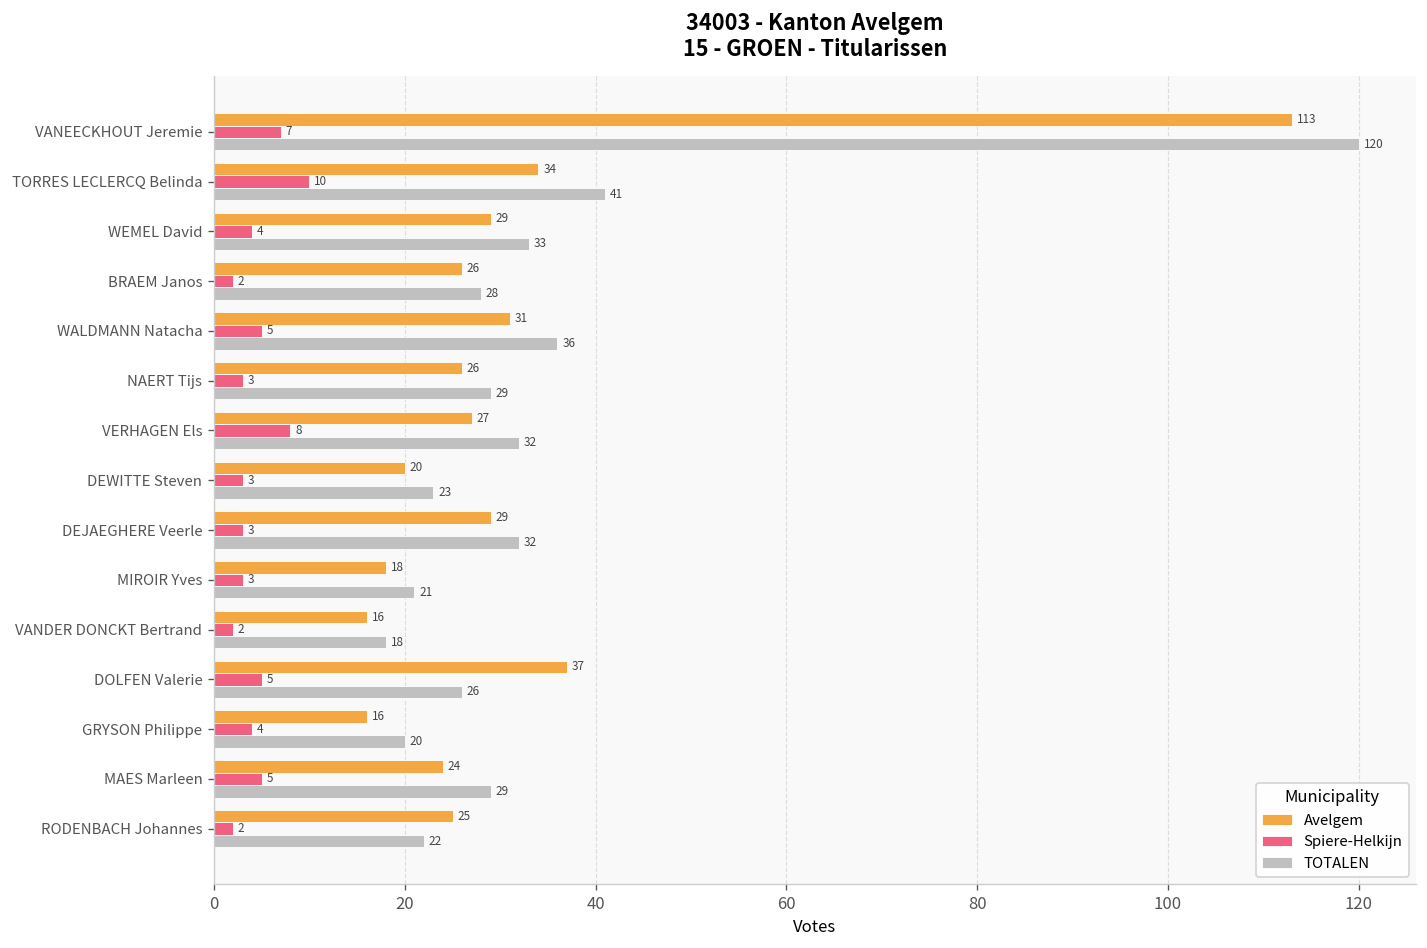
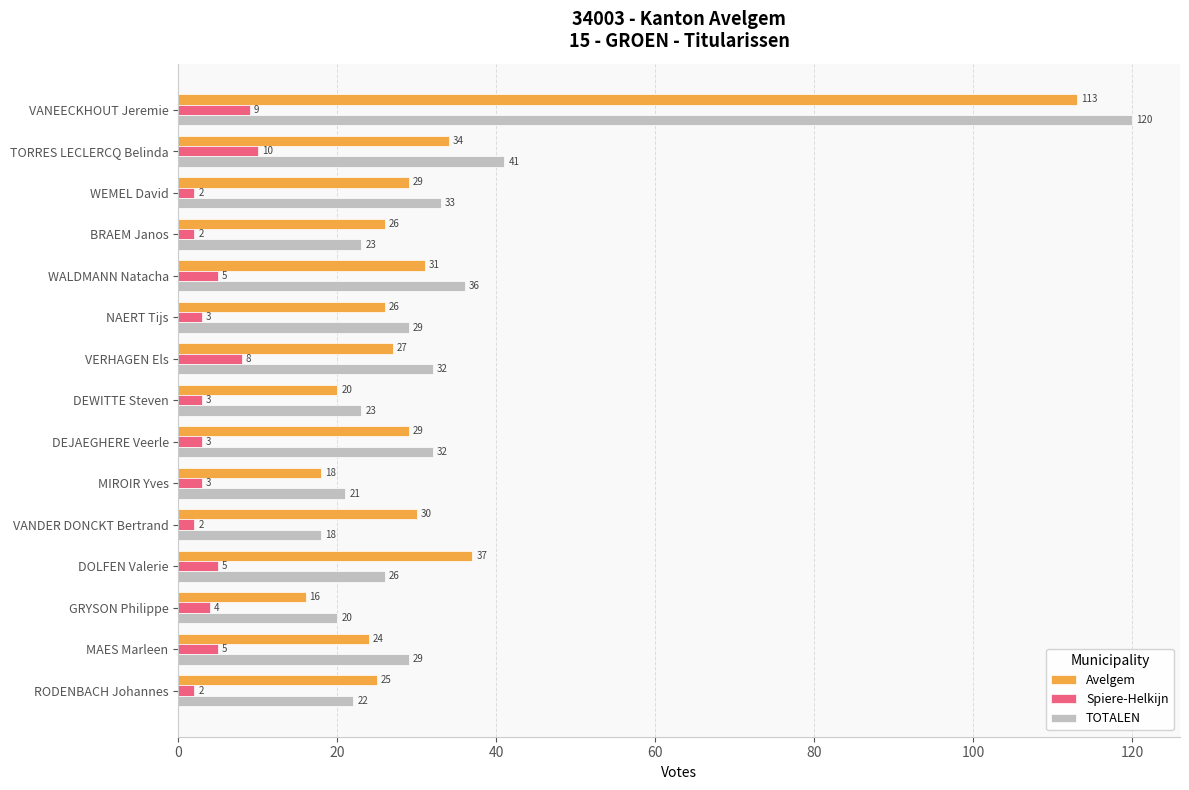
  {
    "Avelgem": {
      "VANEECKHOUT Jeremie": 113,
      "TORRES LECLERCQ Belinda": 34,
      "WEMEL David": 29,
      "BRAEM Janos": 26,
      "WALDMANN Natacha": 31,
      "NAERT Tijs": 26,
      "VERHAGEN Els": 27,
      "DEWITTE Steven": 20,
      "DEJAEGHERE Veerle": 29,
      "MIROIR Yves": 18,
-     "VANDER DONCKT Bertrand": 16,
+     "VANDER DONCKT Bertrand": 30,
      "DOLFEN Valerie": 37,
      "GRYSON Philippe": 16,
      "MAES Marleen": 24,
      "RODENBACH Johannes": 25
    },
    "Spiere-Helkijn": {
-     "VANEECKHOUT Jeremie": 7,
+     "VANEECKHOUT Jeremie": 9,
      "TORRES LECLERCQ Belinda": 10,
-     "WEMEL David": 4,
+     "WEMEL David": 2,
      "BRAEM Janos": 2,
      "WALDMANN Natacha": 5,
      "NAERT Tijs": 3,
      "VERHAGEN Els": 8,
      "DEWITTE Steven": 3,
      "DEJAEGHERE Veerle": 3,
      "MIROIR Yves": 3,
      "VANDER DONCKT Bertrand": 2,
      "DOLFEN Valerie": 5,
      "GRYSON Philippe": 4,
      "MAES Marleen": 5,
      "RODENBACH Johannes": 2
    },
    "TOTALEN": {
      "VANEECKHOUT Jeremie": 120,
      "TORRES LECLERCQ Belinda": 41,
      "WEMEL David": 33,
-     "BRAEM Janos": 28,
+     "BRAEM Janos": 23,
      "WALDMANN Natacha": 36,
      "NAERT Tijs": 29,
      "VERHAGEN Els": 32,
      "DEWITTE Steven": 23,
      "DEJAEGHERE Veerle": 32,
      "MIROIR Yves": 21,
      "VANDER DONCKT Bertrand": 18,
      "DOLFEN Valerie": 26,
      "GRYSON Philippe": 20,
      "MAES Marleen": 29,
      "RODENBACH Johannes": 22
    }
  }
